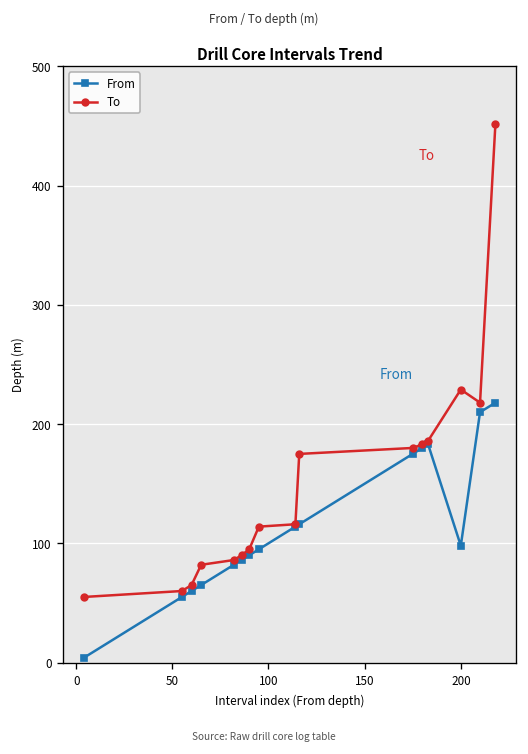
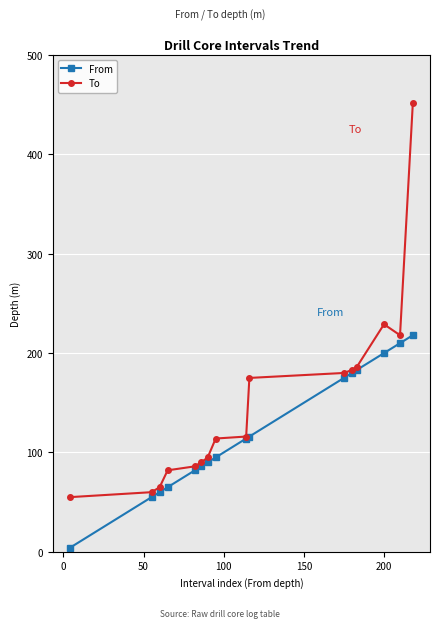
  {
    "From": {
-     "200": 100
+     "200": 200
    },
    "To": {
      "200": 230
    }
  }
